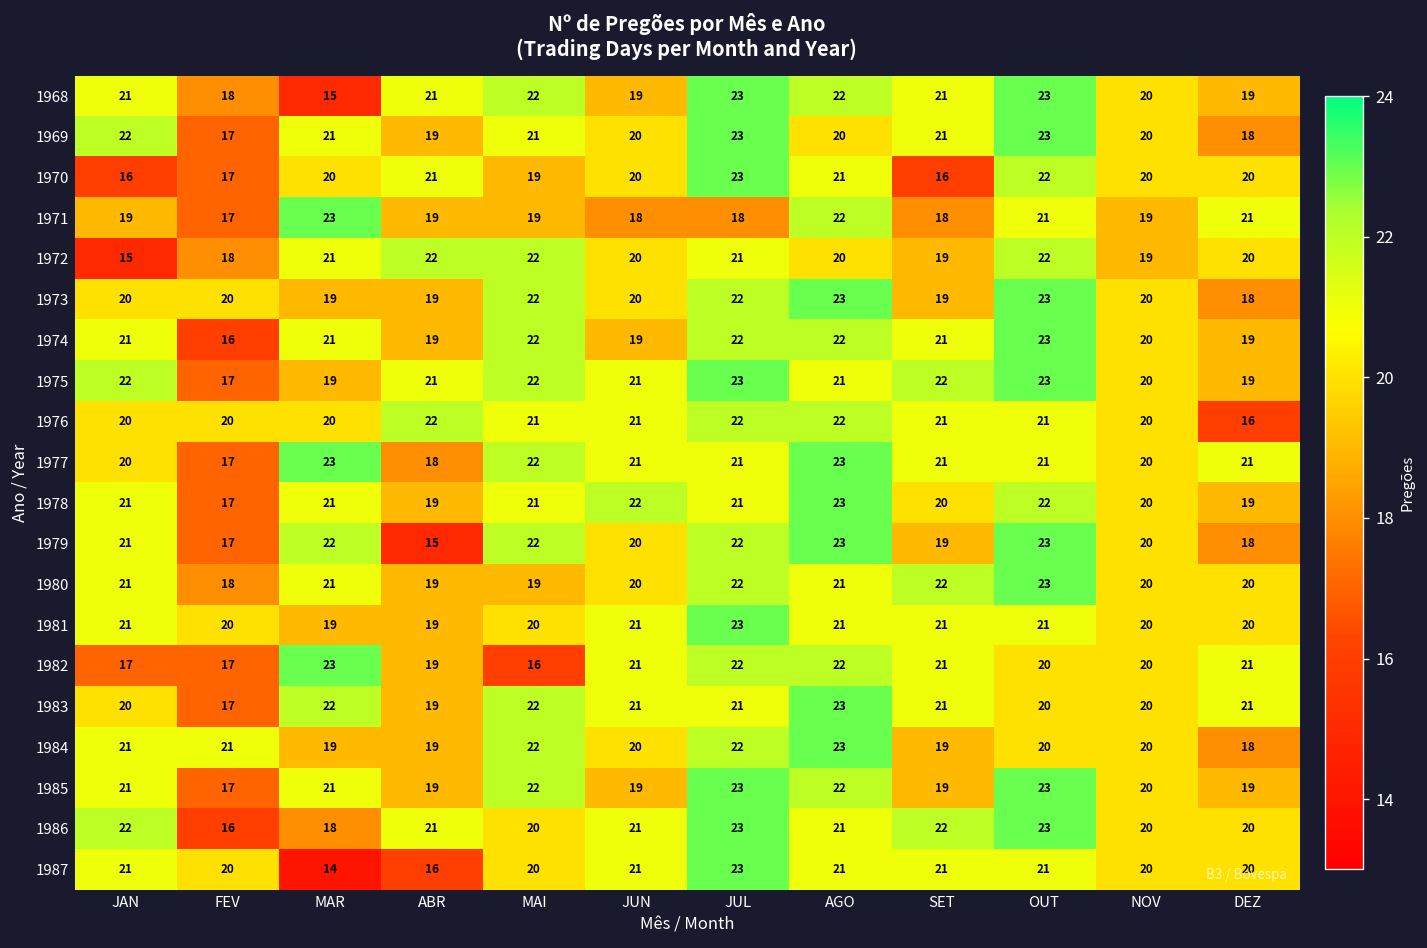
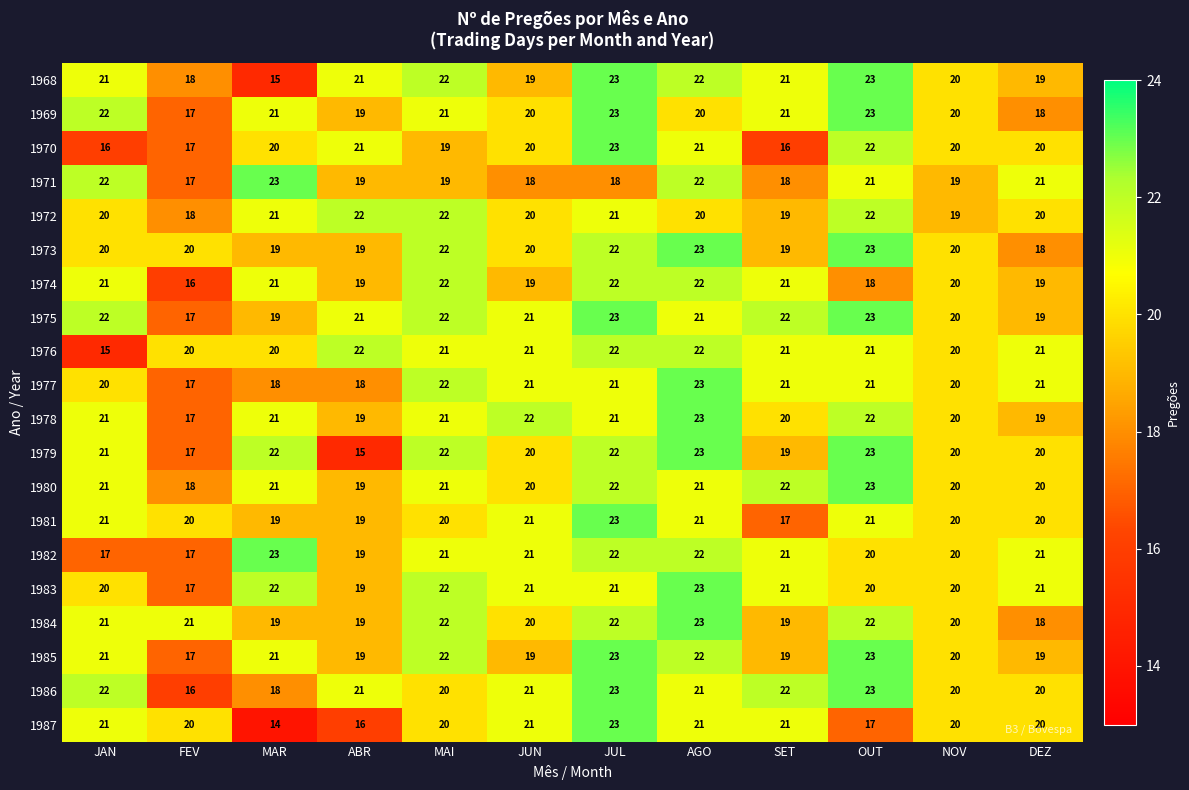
  {
    "1971": {
-     "JAN": 19,
+     "JAN": 22,
      "FEV": 17,
      "MAR": 23,
      "ABR": 19,
      "MAI": 19,
      "JUN": 18,
      "JUL": 18,
      "AGO": 22,
      "SET": 18,
      "OUT": 21,
      "NOV": 19,
      "DEZ": 21
    },
    "1972": {
-     "JAN": 15,
+     "JAN": 20,
      "FEV": 18,
      "MAR": 21,
      "ABR": 22,
      "MAI": 22,
      "JUN": 20,
      "JUL": 21,
      "AGO": 20,
      "SET": 19,
      "OUT": 22,
      "NOV": 19,
      "DEZ": 20
    },
    "1974": {
      "JAN": 21,
      "FEV": 16,
      "MAR": 21,
      "ABR": 19,
      "MAI": 22,
      "JUN": 19,
      "JUL": 22,
      "AGO": 22,
      "SET": 21,
-     "OUT": 23,
+     "OUT": 18,
      "NOV": 20,
      "DEZ": 19
    },
    "1976": {
-     "JAN": 20,
+     "JAN": 15,
      "FEV": 20,
      "MAR": 20,
      "ABR": 22,
      "MAI": 21,
      "JUN": 21,
      "JUL": 22,
      "AGO": 22,
      "SET": 21,
      "OUT": 21,
      "NOV": 20,
-     "DEZ": 16
+     "DEZ": 21
    },
    "1977": {
      "JAN": 20,
      "FEV": 17,
-     "MAR": 23,
+     "MAR": 18,
      "ABR": 18,
      "MAI": 22,
      "JUN": 21,
      "JUL": 21,
      "AGO": 23,
      "SET": 21,
      "OUT": 21,
      "NOV": 20,
      "DEZ": 21
    },
    "1979": {
      "JAN": 21,
      "FEV": 17,
      "MAR": 22,
      "ABR": 15,
      "MAI": 22,
      "JUN": 20,
      "JUL": 22,
      "AGO": 23,
      "SET": 19,
      "OUT": 23,
      "NOV": 20,
-     "DEZ": 18
+     "DEZ": 20
    },
    "1980": {
      "JAN": 21,
      "FEV": 18,
      "MAR": 21,
      "ABR": 19,
-     "MAI": 19,
+     "MAI": 21,
      "JUN": 20,
      "JUL": 22,
      "AGO": 21,
      "SET": 22,
      "OUT": 23,
      "NOV": 20,
      "DEZ": 20
    },
    "1981": {
      "JAN": 21,
      "FEV": 20,
      "MAR": 19,
      "ABR": 19,
      "MAI": 20,
      "JUN": 21,
      "JUL": 23,
      "AGO": 21,
-     "SET": 21,
+     "SET": 17,
      "OUT": 21,
      "NOV": 20,
      "DEZ": 20
    },
    "1982": {
      "JAN": 17,
      "FEV": 17,
      "MAR": 23,
      "ABR": 19,
-     "MAI": 16,
+     "MAI": 21,
      "JUN": 21,
      "JUL": 22,
      "AGO": 22,
      "SET": 21,
      "OUT": 20,
      "NOV": 20,
      "DEZ": 21
    },
    "1984": {
      "JAN": 21,
      "FEV": 21,
      "MAR": 19,
      "ABR": 19,
      "MAI": 22,
      "JUN": 20,
      "JUL": 22,
      "AGO": 23,
      "SET": 19,
-     "OUT": 20,
+     "OUT": 22,
      "NOV": 20,
      "DEZ": 18
    },
    "1987": {
      "JAN": 21,
      "FEV": 20,
      "MAR": 14,
      "ABR": 16,
      "MAI": 20,
      "JUN": 21,
      "JUL": 23,
      "AGO": 21,
      "SET": 21,
-     "OUT": 21,
+     "OUT": 17,
      "NOV": 20
    }
  }
